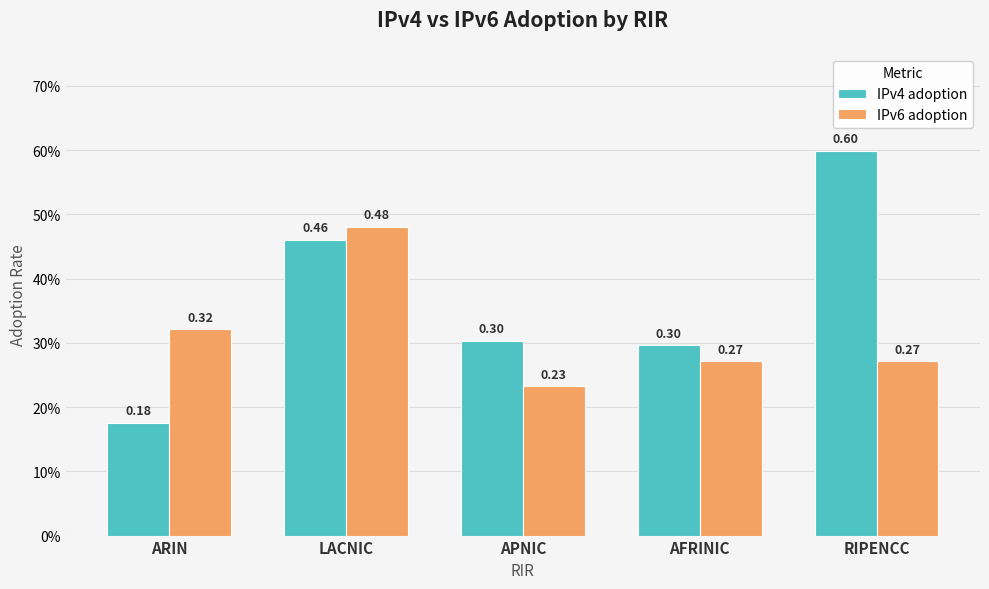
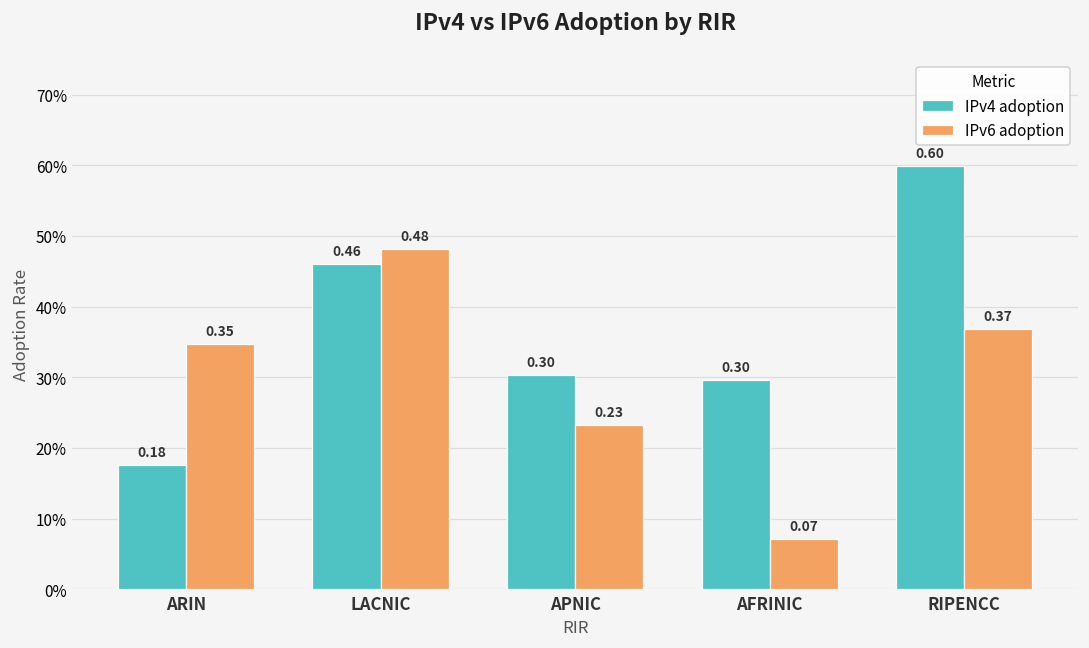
  {
    "IPv4 adoption": {
      "ARIN": 0.18,
      "LACNIC": 0.46,
      "APNIC": 0.30,
      "AFRINIC": 0.30,
      "RIPENCC": 0.60
    },
    "IPv6 adoption": {
-     "ARIN": 0.32,
+     "ARIN": 0.35,
      "LACNIC": 0.48,
      "APNIC": 0.23,
-     "AFRINIC": 0.27,
-     "RIPENCC": 0.27
+     "AFRINIC": 0.07,
+     "RIPENCC": 0.37
    }
  }
